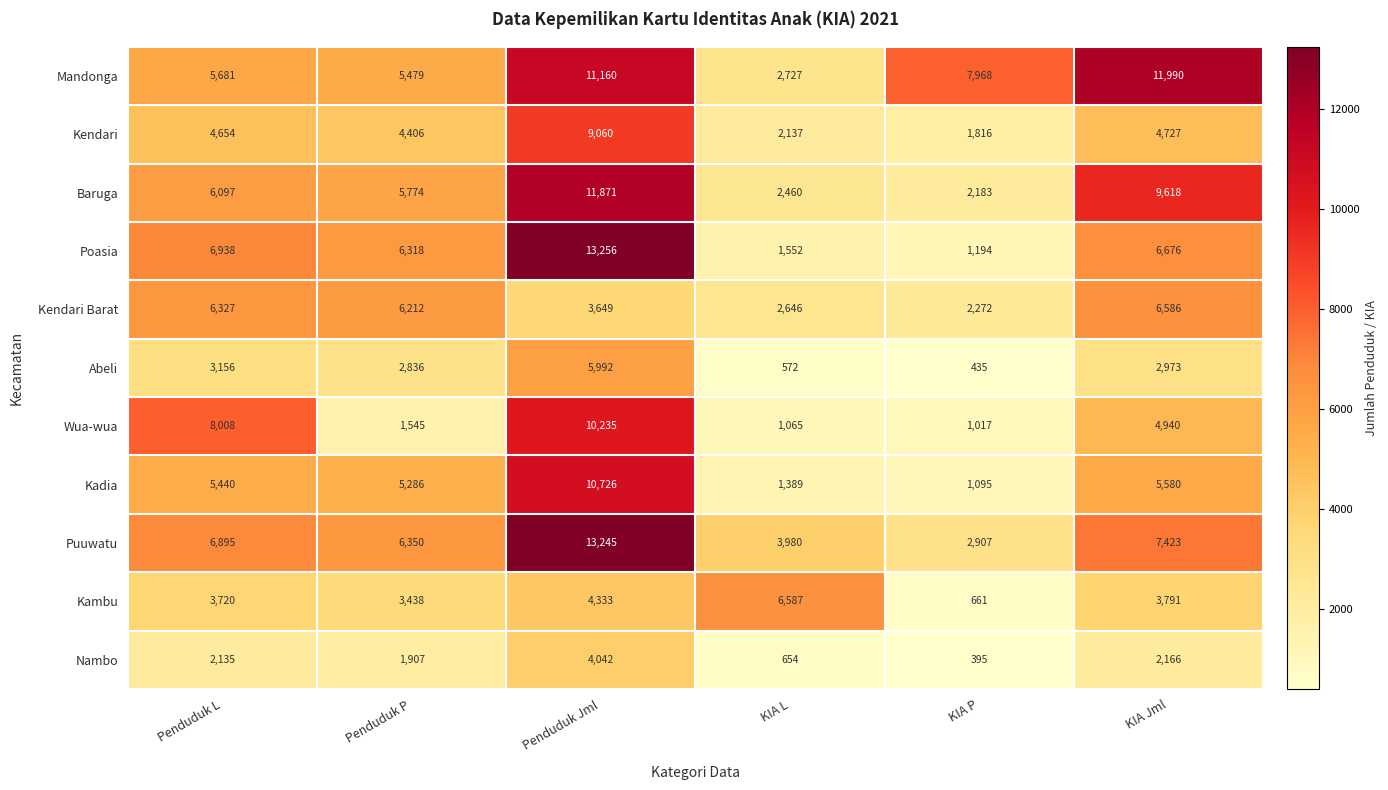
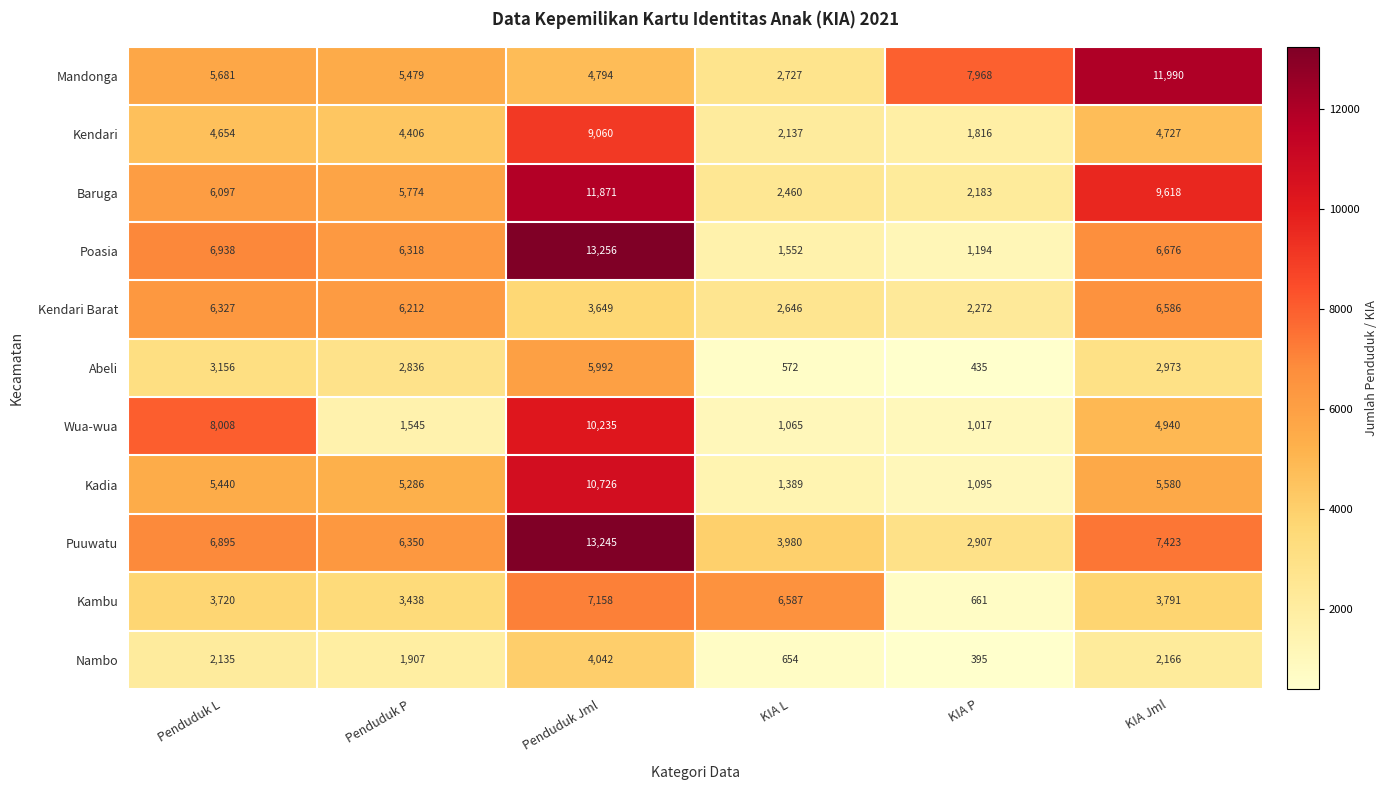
  {
    "Mandonga": {
      "Penduduk L": "5,681",
      "Penduduk P": "5,479",
-     "Penduduk Jml": "11,160",
+     "Penduduk Jml": "4,794",
      "KIA L": "2,727",
      "KIA P": "7,968",
      "KIA Jml": "11,990"
    },
    "Kendari": {
      "Penduduk L": "4,654",
      "Penduduk P": "4,406",
      "Penduduk Jml": "9,060",
      "KIA L": "2,137",
      "KIA P": "1,816",
      "KIA Jml": "4,727"
    },
    "Baruga": {
      "Penduduk L": "6,097",
      "Penduduk P": "5,774",
      "Penduduk Jml": "11,871",
      "KIA L": "2,460",
      "KIA P": "2,183",
      "KIA Jml": "9,618"
    },
    "Poasia": {
      "Penduduk L": "6,938",
      "Penduduk P": "6,318",
      "Penduduk Jml": "13,256",
      "KIA L": "1,552",
      "KIA P": "1,194",
      "KIA Jml": "6,676"
    },
    "Kendari Barat": {
      "Penduduk L": "6,327",
      "Penduduk P": "6,212",
      "Penduduk Jml": "3,649",
      "KIA L": "2,646",
      "KIA P": "2,272",
      "KIA Jml": "6,586"
    },
    "Abeli": {
      "Penduduk L": "3,156",
      "Penduduk P": "2,836",
      "Penduduk Jml": "5,992",
      "KIA L": "572",
      "KIA P": "435",
      "KIA Jml": "2,973"
    },
    "Wua-wua": {
      "Penduduk L": "8,008",
      "Penduduk P": "1,545",
      "Penduduk Jml": "10,235",
      "KIA L": "1,065",
      "KIA P": "1,017",
      "KIA Jml": "4,940"
    },
    "Kadia": {
      "Penduduk L": "5,440",
      "Penduduk P": "5,286",
      "Penduduk Jml": "10,726",
      "KIA L": "1,389",
      "KIA P": "1,095",
      "KIA Jml": "5,580"
    },
    "Puuwatu": {
      "Penduduk L": "6,895",
      "Penduduk P": "6,350",
      "Penduduk Jml": "13,245",
      "KIA L": "3,980",
      "KIA P": "2,907",
      "KIA Jml": "7,423"
    },
    "Kambu": {
      "Penduduk L": "3,720",
      "Penduduk P": "3,438",
-     "Penduduk Jml": "4,333",
+     "Penduduk Jml": "7,158",
      "KIA L": "6,587",
      "KIA P": "661",
      "KIA Jml": "3,791"
    },
    "Nambo": {
      "Penduduk L": "2,135",
      "Penduduk P": "1,907",
      "Penduduk Jml": "4,042",
      "KIA L": "654",
      "KIA P": "395",
      "KIA Jml": "2,166"
    }
  }
